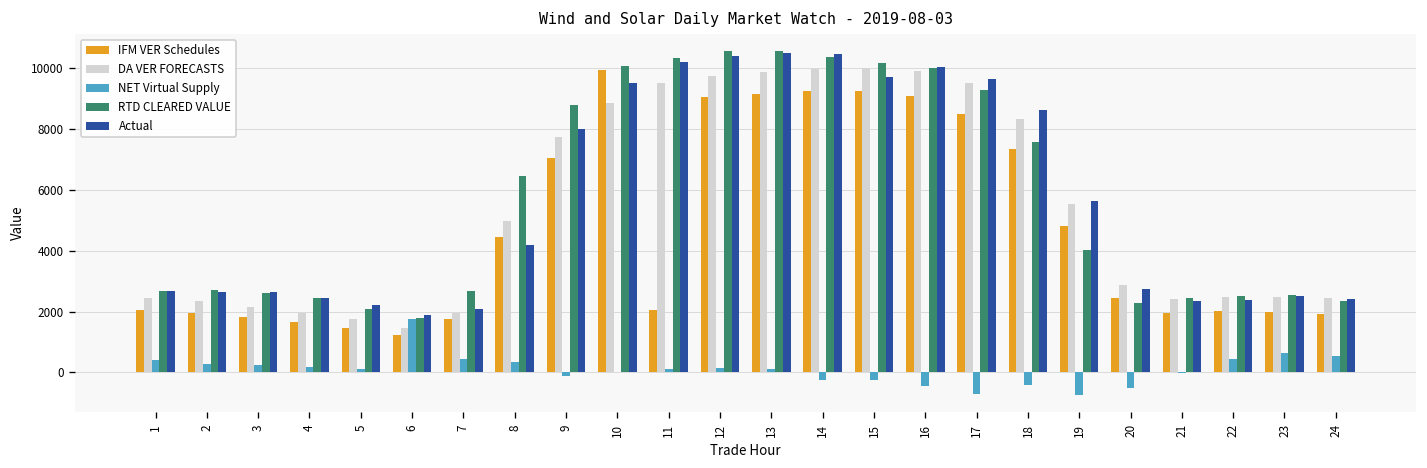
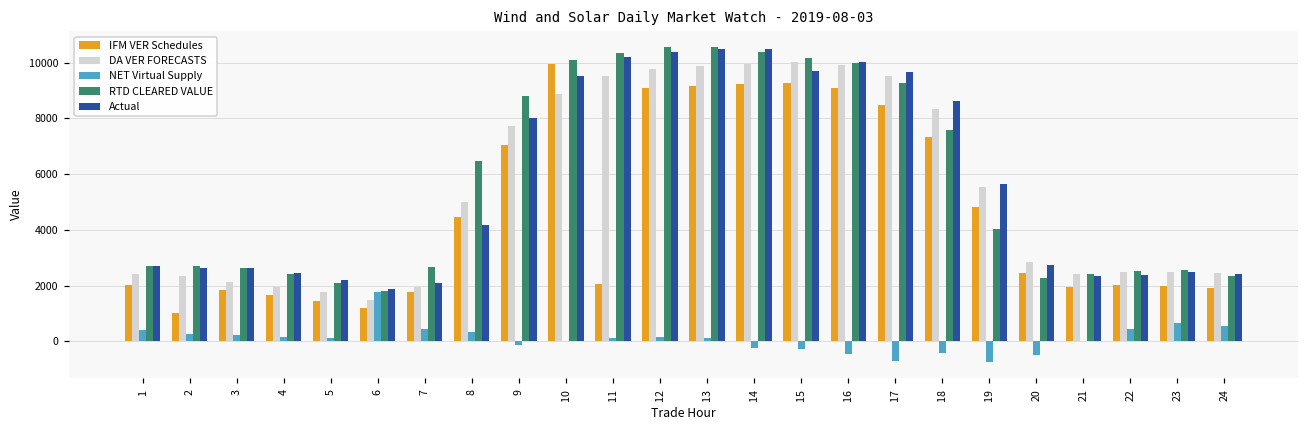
  {
    "IFM VER Schedules": {
      "1": 2000,
-     "2": 2000,
+     "2": 1000,
      "3": 1800,
      "4": 1700,
      "5": 1500,
      "6": 1200,
      "7": 1800,
      "8": 4500,
      "9": 7100,
      "10": 9900,
      "11": 2100,
      "12": 9100,
      "13": 9200,
      "14": 9300,
      "15": 9300,
      "16": 9100,
      "17": 8500,
      "18": 7400,
      "19": 4800,
      "20": 2400,
      "21": 1900,
      "22": 2000,
      "23": 2000,
      "24": 1900
    },
    "DA VER FORECASTS": {
      "1": 2400,
      "2": 2300,
      "3": 2100,
      "4": 2000,
      "5": 1800,
      "6": 1500,
      "7": 2000,
      "8": 5000,
      "9": 7700,
      "10": 8900,
      "11": 9500,
      "12": 9800,
      "13": 9900,
      "14": 10000,
      "15": 10000,
      "16": 9900,
      "17": 9500,
      "18": 8300,
      "19": 5500,
      "20": 2900,
      "21": 2400,
      "22": 2500,
      "23": 2500,
      "24": 2500
    },
    "NET Virtual Supply": {
      "1": 400,
      "2": 300,
      "3": 200,
      "4": 200,
      "5": 100,
      "6": 1800,
      "7": 400,
      "8": 300,
      "9": -100,
      "11": 100,
      "12": 200,
      "13": 100,
      "14": -200,
      "15": -300,
      "16": -400,
      "17": -700,
      "18": -400,
      "19": -700,
      "20": -500,
      "22": 400,
      "23": 700,
      "24": 600
    },
    "RTD CLEARED VALUE": {
      "1": 2700,
      "2": 2700,
      "3": 2600,
      "4": 2400,
      "5": 2100,
      "6": 1800,
      "7": 2700,
      "8": 6500,
      "9": 8800,
      "10": 10100,
      "11": 10300,
      "12": 10600,
      "13": 10600,
      "14": 10400,
      "15": 10200,
      "16": 10000,
      "17": 9300,
      "18": 7600,
      "19": 4000,
      "20": 2300,
      "21": 2400,
      "22": 2500,
      "23": 2500,
      "24": 2400
    },
    "Actual": {
      "1": 2700,
      "2": 2700,
      "3": 2700,
      "4": 2500,
      "5": 2200,
      "6": 1900,
      "7": 2100,
      "8": 4200,
      "9": 8000,
      "10": 9500,
      "11": 10200,
      "12": 10400,
      "13": 10500,
      "14": 10500,
      "15": 9700,
      "16": 10000,
      "17": 9700,
      "18": 8600,
      "19": 5600,
      "20": 2800,
      "21": 2300,
      "22": 2400,
      "23": 2500,
      "24": 2400
    }
  }
